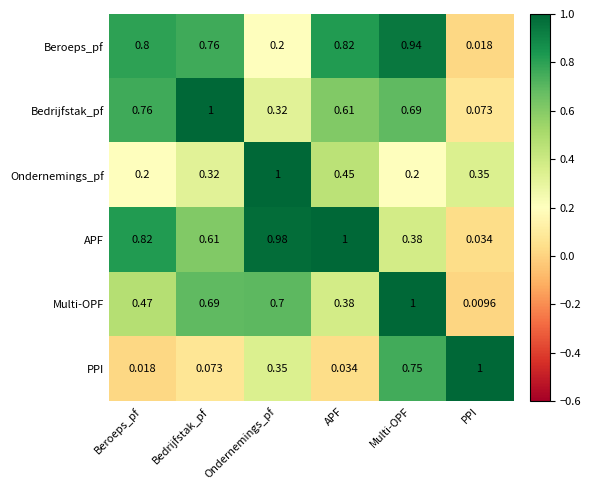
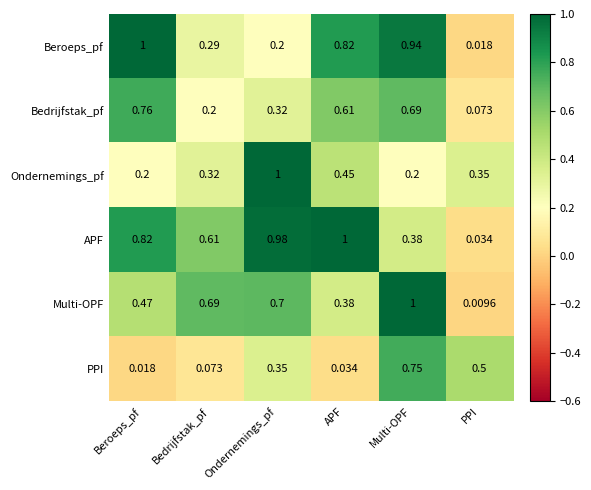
  {
    "Beroeps_pf": {
-     "Beroeps_pf": 0.8,
-     "Bedrijfstak_pf": 0.76,
+     "Beroeps_pf": 1,
+     "Bedrijfstak_pf": 0.29,
      "Ondernemings_pf": 0.2,
      "APF": 0.82,
      "Multi-OPF": 0.94,
      "PPI": 0.018
    },
    "Bedrijfstak_pf": {
      "Beroeps_pf": 0.76,
-     "Bedrijfstak_pf": 1,
+     "Bedrijfstak_pf": 0.2,
      "Ondernemings_pf": 0.32,
      "APF": 0.61,
      "Multi-OPF": 0.69,
      "PPI": 0.073
    },
    "Ondernemings_pf": {
      "Beroeps_pf": 0.2,
      "Bedrijfstak_pf": 0.32,
      "Ondernemings_pf": 1,
      "APF": 0.45,
      "Multi-OPF": 0.2,
      "PPI": 0.35
    },
    "APF": {
      "Beroeps_pf": 0.82,
      "Bedrijfstak_pf": 0.61,
      "Ondernemings_pf": 0.98,
      "APF": 1,
      "Multi-OPF": 0.38,
      "PPI": 0.034
    },
    "Multi-OPF": {
      "Beroeps_pf": 0.47,
      "Bedrijfstak_pf": 0.69,
      "Ondernemings_pf": 0.7,
      "APF": 0.38,
      "Multi-OPF": 1,
      "PPI": 0.0096
    },
    "PPI": {
      "Beroeps_pf": 0.018,
      "Bedrijfstak_pf": 0.073,
      "Ondernemings_pf": 0.35,
      "APF": 0.034,
      "Multi-OPF": 0.75,
-     "PPI": 1
+     "PPI": 0.5
    }
  }
